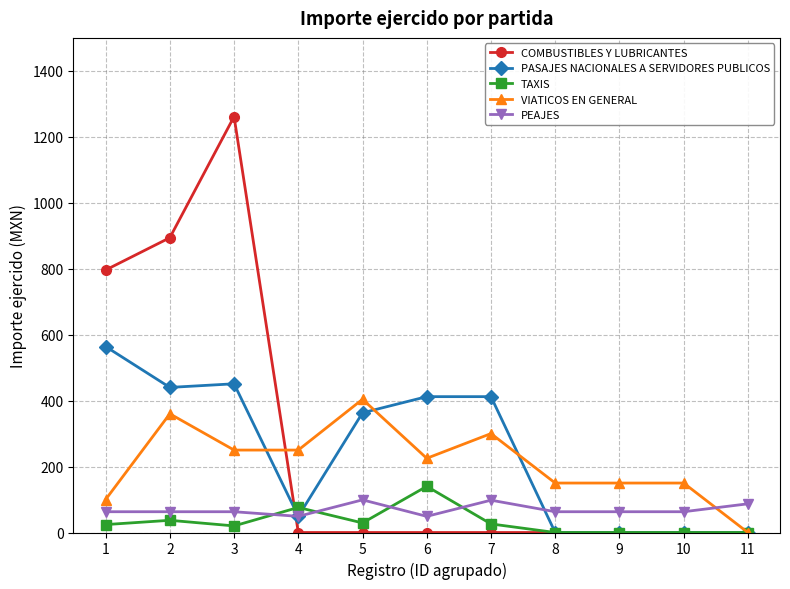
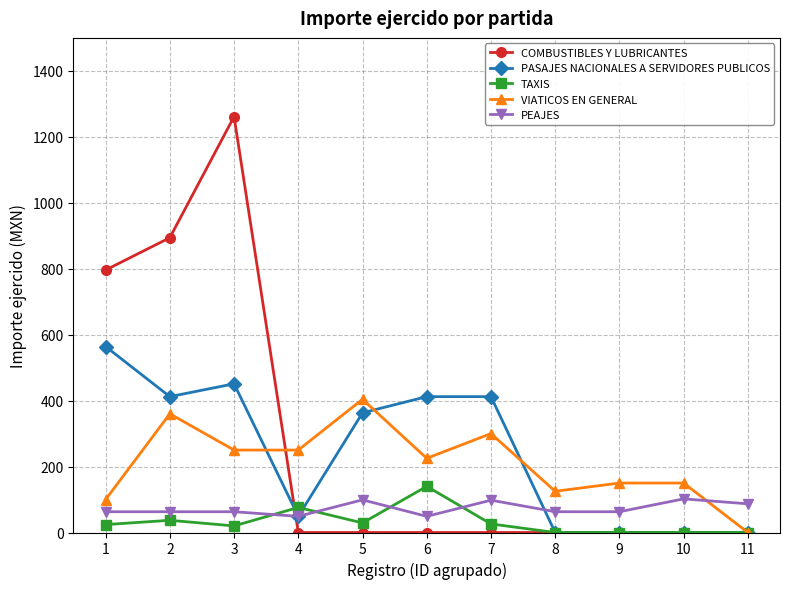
  {
    "COMBUSTIBLES Y LUBRICANTES": {
      "1": 800,
      "2": 890,
      "3": 1260,
      "4": 0,
      "5": 0,
      "6": 0,
      "7": 0
    },
    "PASAJES NACIONALES A SERVIDORES PUBLICOS": {
      "1": 560,
-     "2": 440,
+     "2": 410,
      "3": 450,
      "5": 360,
      "6": 410,
      "7": 410
    },
    "TAXIS": {
      "1": 20,
      "2": 40,
      "3": 20,
      "4": 80,
      "5": 30,
      "6": 140,
      "7": 30
    },
    "VIATICOS EN GENERAL": {
      "1": 100,
      "2": 360,
      "3": 250,
      "4": 250,
      "5": 400,
      "6": 230,
      "7": 300,
-     "8": 150,
+     "8": 130,
      "9": 150,
      "10": 150
    },
    "PEAJES": {
      "1": 60,
      "2": 60,
      "3": 60,
      "5": 100,
      "6": 50,
      "7": 100,
      "8": 60,
      "9": 60,
-     "10": 60,
+     "10": 100,
      "11": 90
    }
  }
